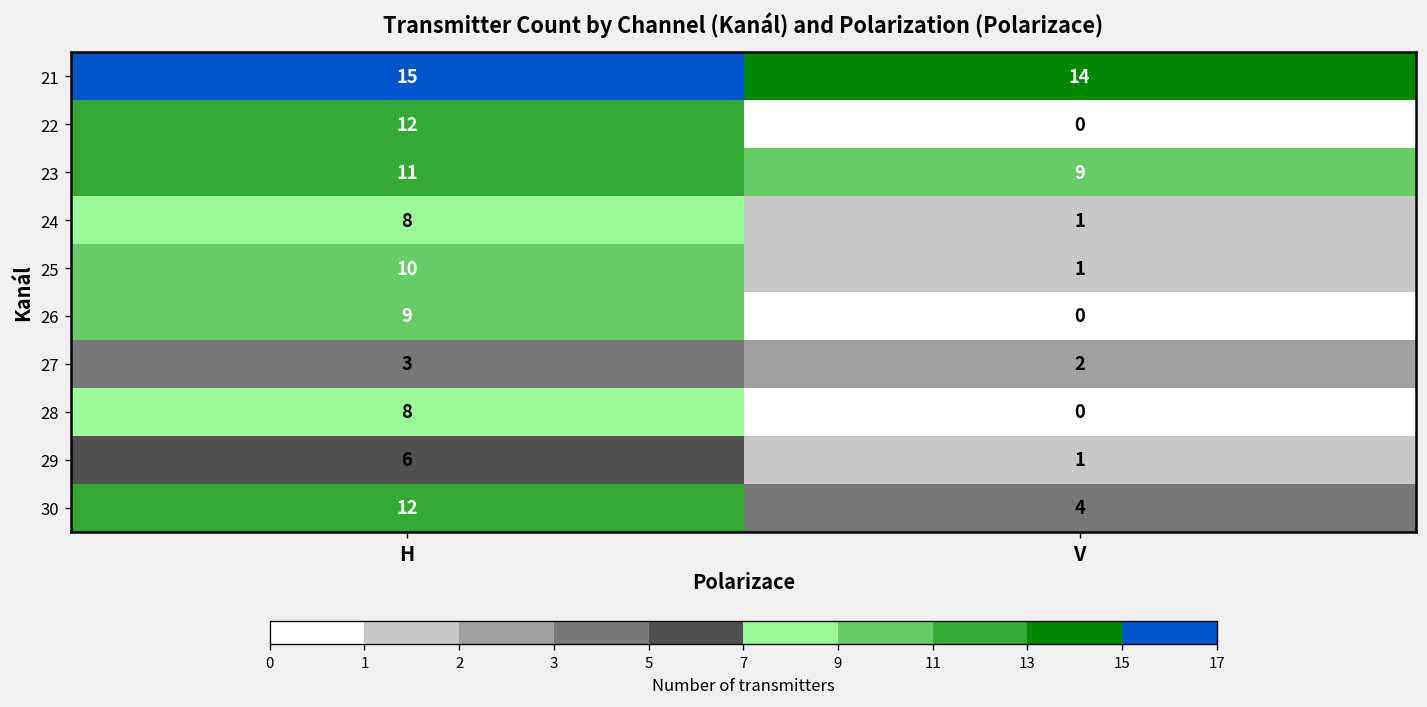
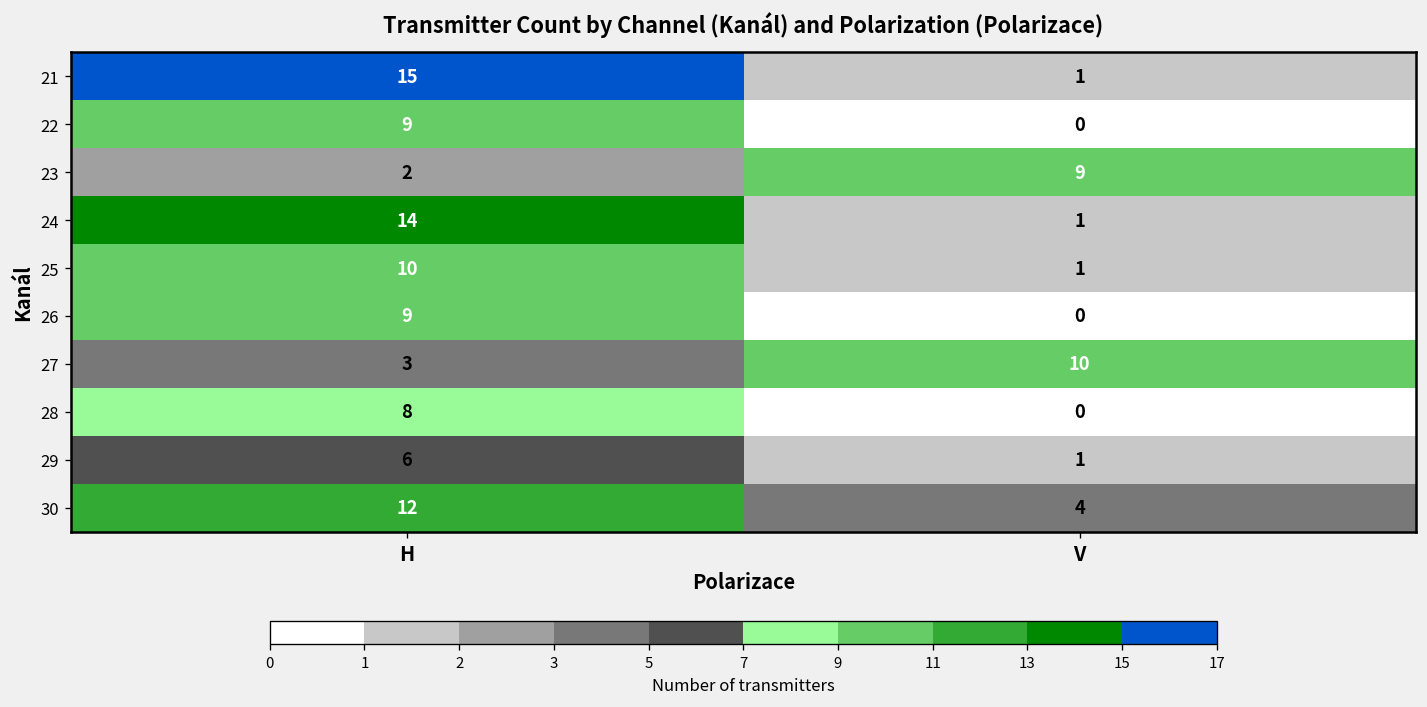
  {
    "21": {
      "H": 15,
-     "V": 14
+     "V": 1
    },
    "22": {
-     "H": 12,
+     "H": 9,
      "V": 0
    },
    "23": {
-     "H": 11,
+     "H": 2,
      "V": 9
    },
    "24": {
-     "H": 8,
+     "H": 14,
      "V": 1
    },
    "25": {
      "H": 10,
      "V": 1
    },
    "26": {
      "H": 9,
      "V": 0
    },
    "27": {
      "H": 3,
-     "V": 2
+     "V": 10
    },
    "28": {
      "H": 8,
      "V": 0
    },
    "29": {
      "H": 6,
      "V": 1
    },
    "30": {
      "H": 12,
      "V": 4
    }
  }
